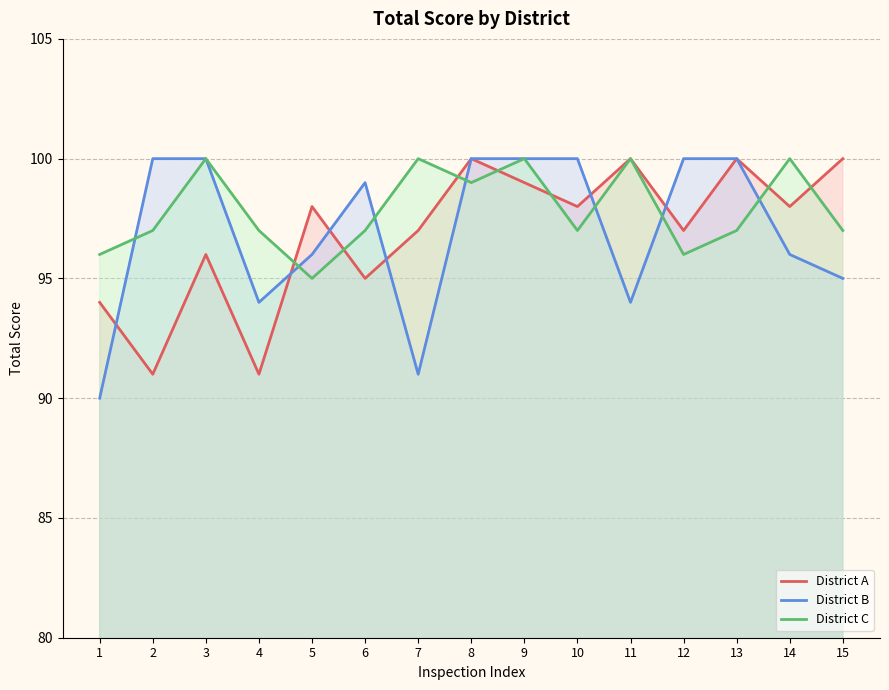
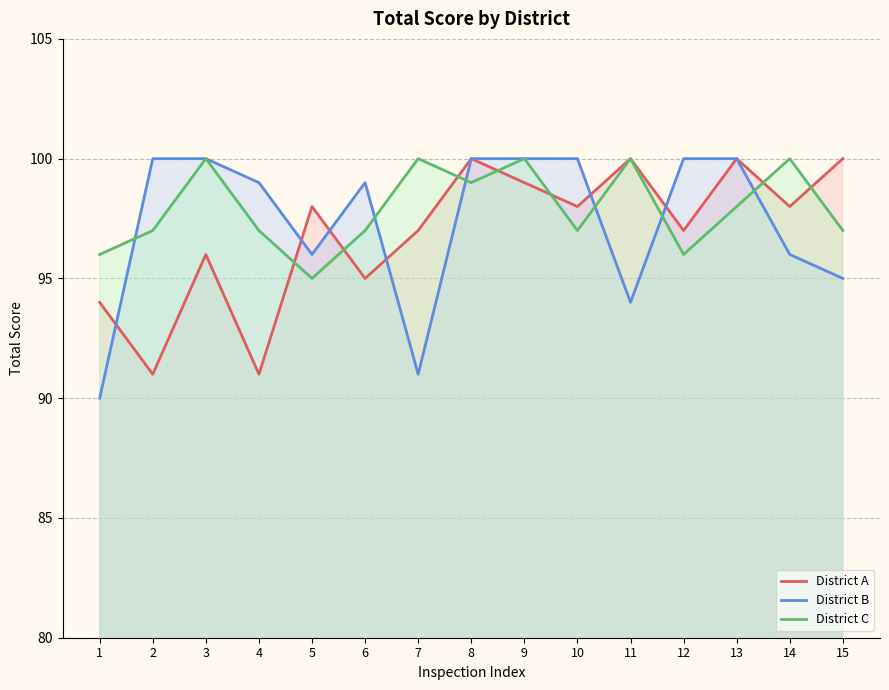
  {
    "District A": {
      "1": 94,
      "2": 91,
      "3": 96,
      "4": 91,
      "5": 98,
      "6": 95,
      "7": 97,
      "9": 99,
      "10": 98,
      "12": 97,
      "14": 98,
      "15": 100
    },
    "District B": {
      "1": 90,
      "2": 100,
-     "4": 94,
+     "4": 99,
      "5": 96,
      "6": 99,
      "7": 91,
      "10": 100,
      "11": 94,
      "12": 100,
      "14": 96,
      "15": 95
    },
    "District C": {
      "1": 96,
      "2": 97,
      "4": 97,
      "5": 95,
      "6": 97,
      "7": 100,
      "8": 99,
      "10": 97,
      "12": 96,
-     "13": 97,
+     "13": 98,
      "14": 100,
      "15": 97
    }
  }
